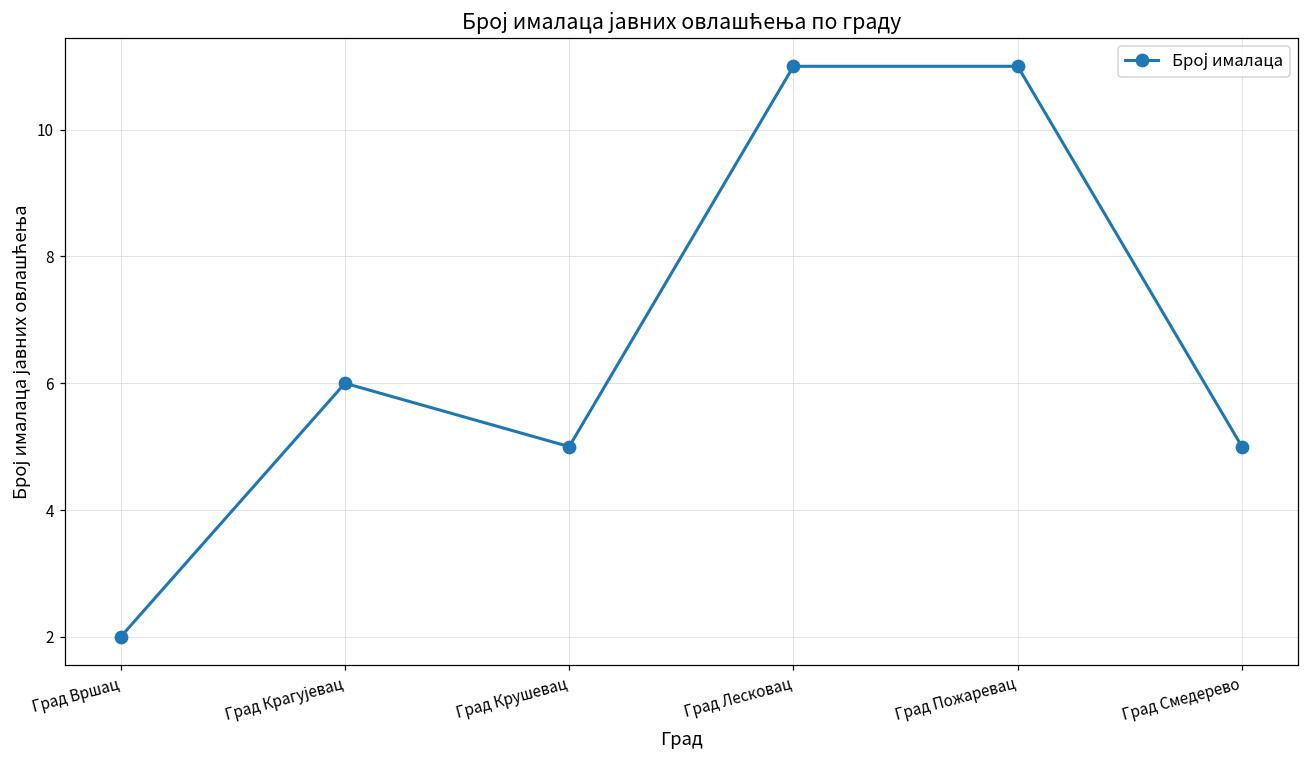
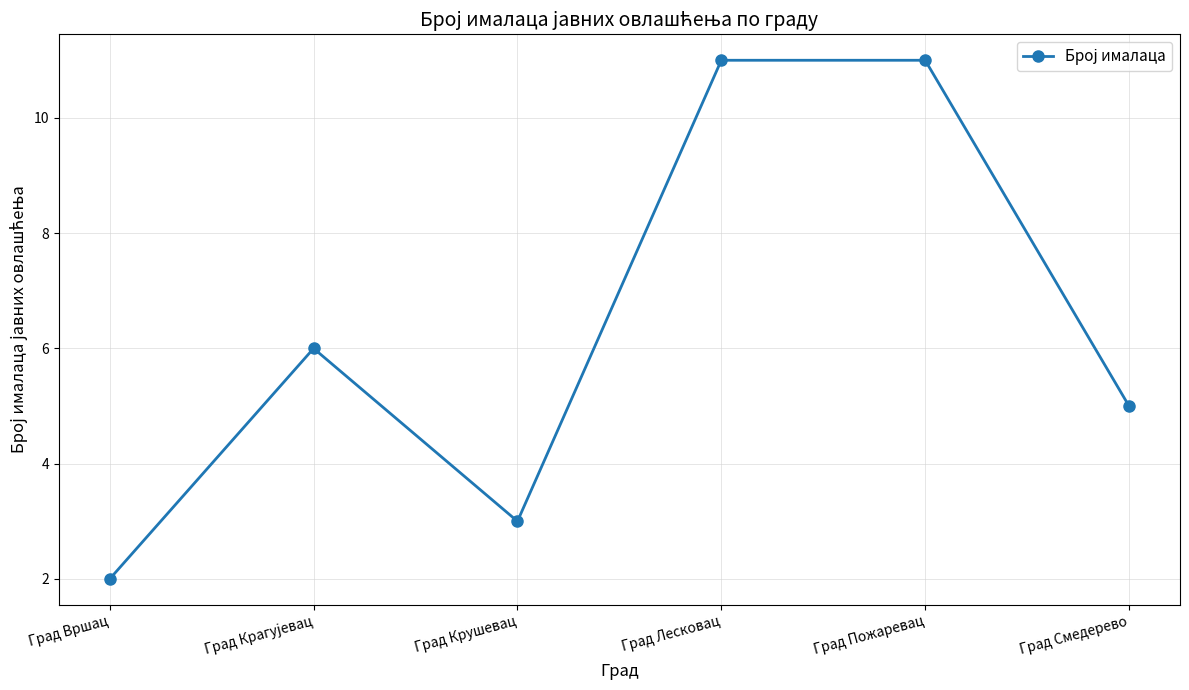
  {
    "Град Вршац": 2,
    "Град Крагујевац": 6,
-   "Град Крушевац": 5,
+   "Град Крушевац": 3,
    "Град Лесковац": 11,
    "Град Пожаревац": 11,
    "Град Смедерево": 5
  }
